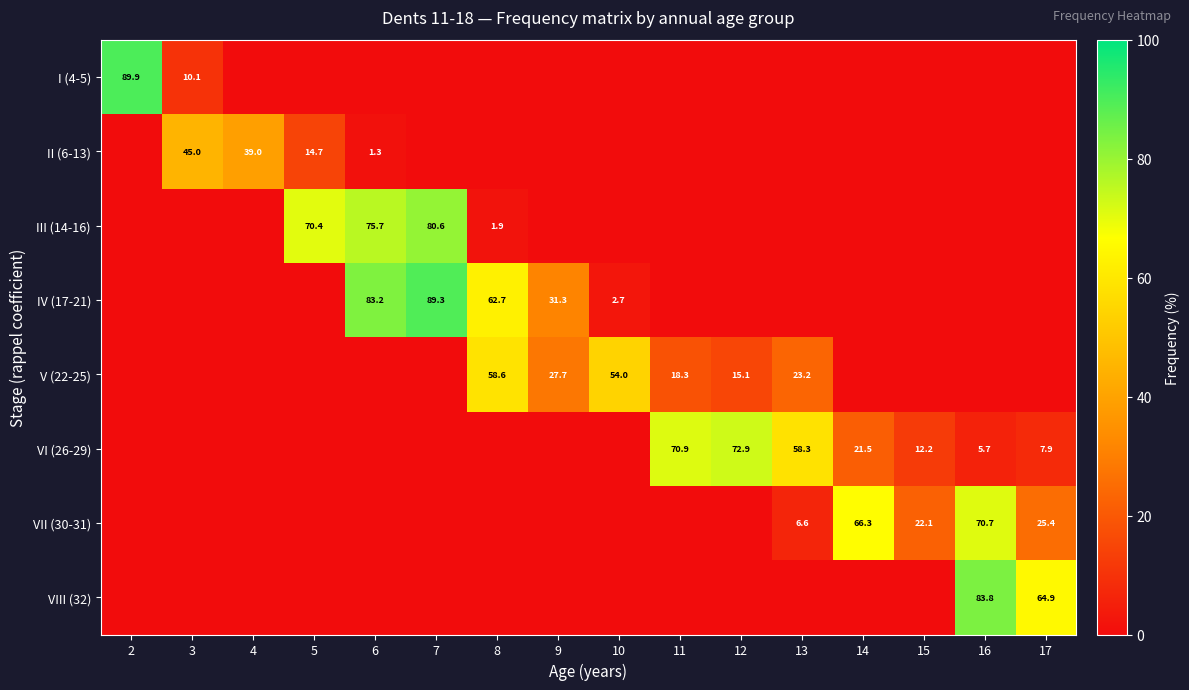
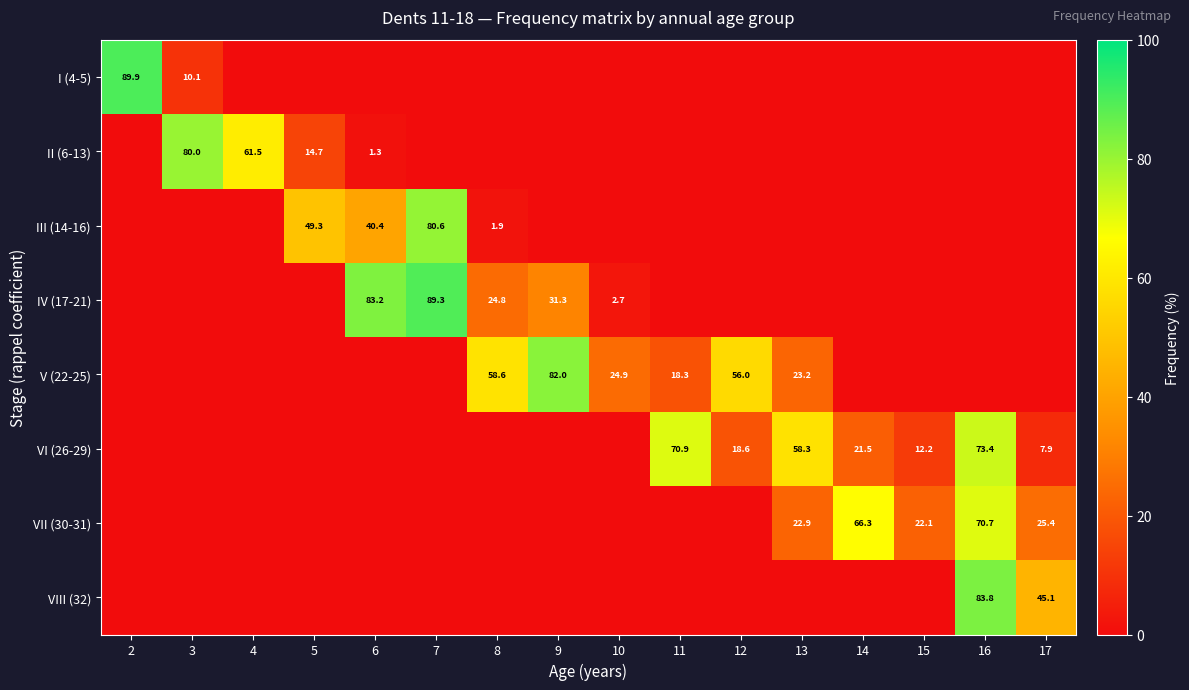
  {
    "I (4-5)": {
      "2": 89.9,
      "3": 10.1
    },
    "II (6-13)": {
-     "3": 45.0,
-     "4": 39.0,
+     "3": 80.0,
+     "4": 61.5,
      "5": 14.7,
      "6": 1.3
    },
    "III (14-16)": {
-     "5": 70.4,
-     "6": 75.7,
+     "5": 49.3,
+     "6": 40.4,
      "7": 80.6,
      "8": 1.9
    },
    "IV (17-21)": {
      "6": 83.2,
      "7": 89.3,
-     "8": 62.7,
+     "8": 24.8,
      "9": 31.3,
      "10": 2.7
    },
    "V (22-25)": {
      "8": 58.6,
-     "9": 27.7,
-     "10": 54.0,
+     "9": 82.0,
+     "10": 24.9,
      "11": 18.3,
-     "12": 15.1,
+     "12": 56.0,
      "13": 23.2
    },
    "VI (26-29)": {
      "11": 70.9,
-     "12": 72.9,
+     "12": 18.6,
      "13": 58.3,
      "14": 21.5,
      "15": 12.2,
-     "16": 5.7,
+     "16": 73.4,
      "17": 7.9
    },
    "VII (30-31)": {
-     "13": 6.6,
+     "13": 22.9,
      "14": 66.3,
      "15": 22.1,
      "16": 70.7,
      "17": 25.4
    },
    "VIII (32)": {
      "16": 83.8,
-     "17": 64.9
+     "17": 45.1
    }
  }
